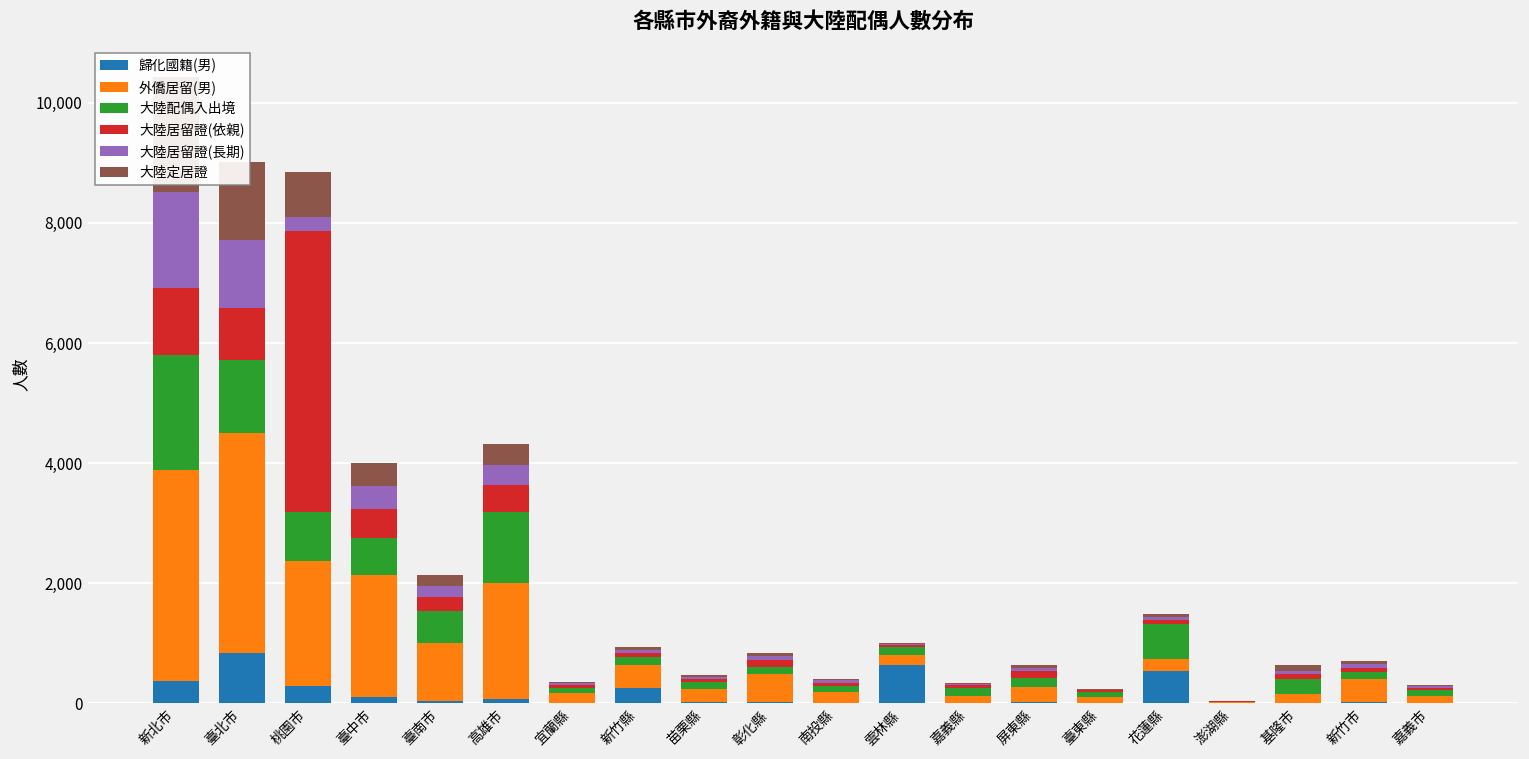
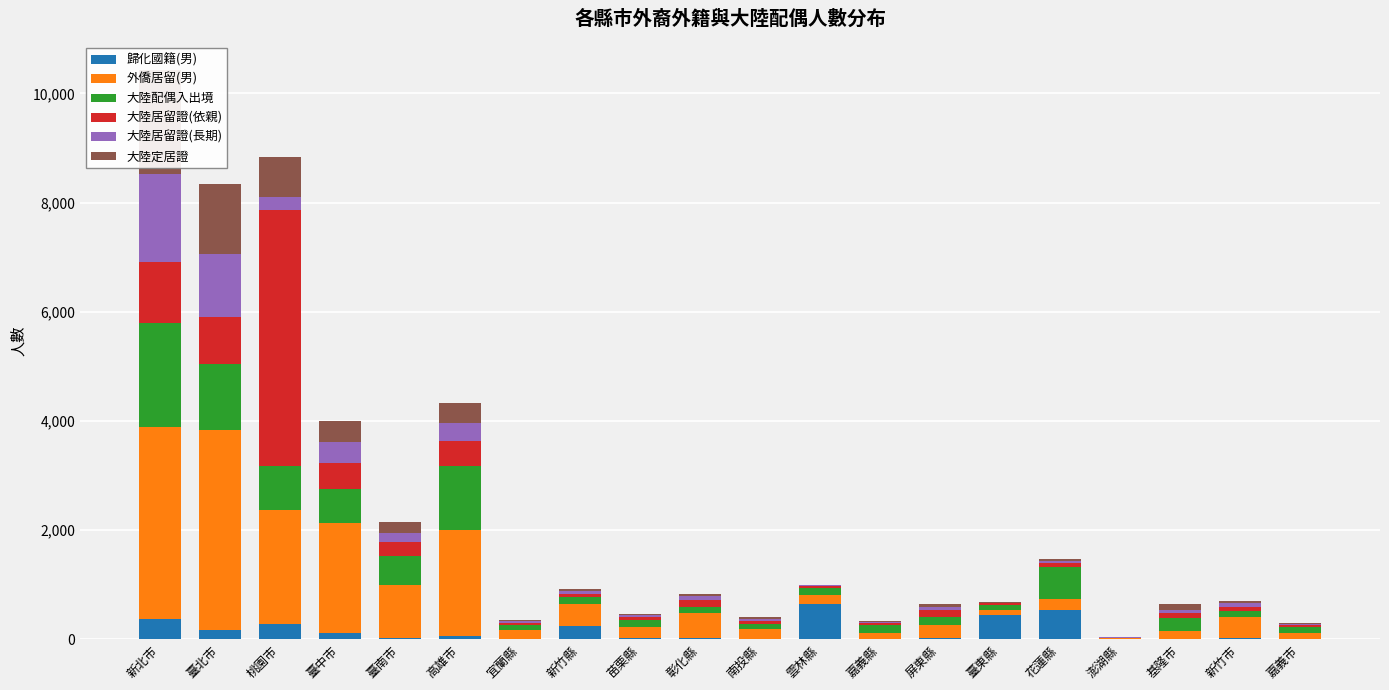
  {
    "歸化國籍(男)": {
      "新北市": "400",
-     "臺北市": "800",
+     "臺北市": "200",
      "桃園市": "300",
      "臺中市": "100",
      "高雄市": "100",
      "新竹縣": "300",
      "雲林縣": "600",
-     "臺東縣": "0",
+     "臺東縣": "400",
      "花蓮縣": "500",
      "澎湖縣": "0"
    },
    "外僑居留(男)": {
      "新北市": "3,500",
      "臺北市": "3,700",
      "桃園市": "2,100",
      "臺中市": "2,000",
      "臺南市": "1,000",
      "高雄市": "1,900",
      "宜蘭縣": "200",
      "新竹縣": "400",
      "苗栗縣": "200",
      "彰化縣": "500",
      "南投縣": "200",
      "雲林縣": "200",
      "嘉義縣": "100",
      "屏東縣": "300",
      "臺東縣": "100",
      "花蓮縣": "200",
      "基隆市": "200",
      "新竹市": "400",
      "嘉義市": "100"
    },
    "大陸配偶入出境": {
      "新北市": "1,900",
      "臺北市": "1,200",
      "桃園市": "800",
      "臺中市": "600",
      "臺南市": "500",
      "高雄市": "1,200",
      "宜蘭縣": "100",
      "新竹縣": "100",
      "苗栗縣": "100",
      "彰化縣": "100",
      "南投縣": "100",
      "雲林縣": "100",
      "嘉義縣": "100",
      "屏東縣": "100",
      "臺東縣": "100",
      "花蓮縣": "600",
      "基隆市": "200",
      "新竹市": "100",
      "嘉義市": "100"
    },
    "大陸居留證(依親)": {
      "新北市": "1,100",
      "臺北市": "900",
      "桃園市": "4,700",
      "臺中市": "500",
      "臺南市": "200",
      "高雄市": "500",
      "新竹縣": "100",
      "苗栗縣": "100",
      "彰化縣": "100",
      "南投縣": "100",
      "屏東縣": "100",
      "花蓮縣": "100",
      "基隆市": "100",
      "新竹市": "100"
    },
    "大陸居留證(長期)": {
      "新北市": "1,600",
      "臺北市": "1,100",
      "桃園市": "200",
      "臺中市": "400",
      "臺南市": "200",
      "高雄市": "300",
      "新竹縣": "100",
      "彰化縣": "100",
      "屏東縣": "100",
      "基隆市": "100",
      "新竹市": "100"
    },
    "大陸定居證": {
      "桃園市": "700",
      "臺中市": "400",
      "臺南市": "200",
      "高雄市": "400",
      "彰化縣": "0",
      "屏東縣": "100",
      "花蓮縣": "0",
      "基隆市": "100",
      "新竹市": "0"
    }
  }
